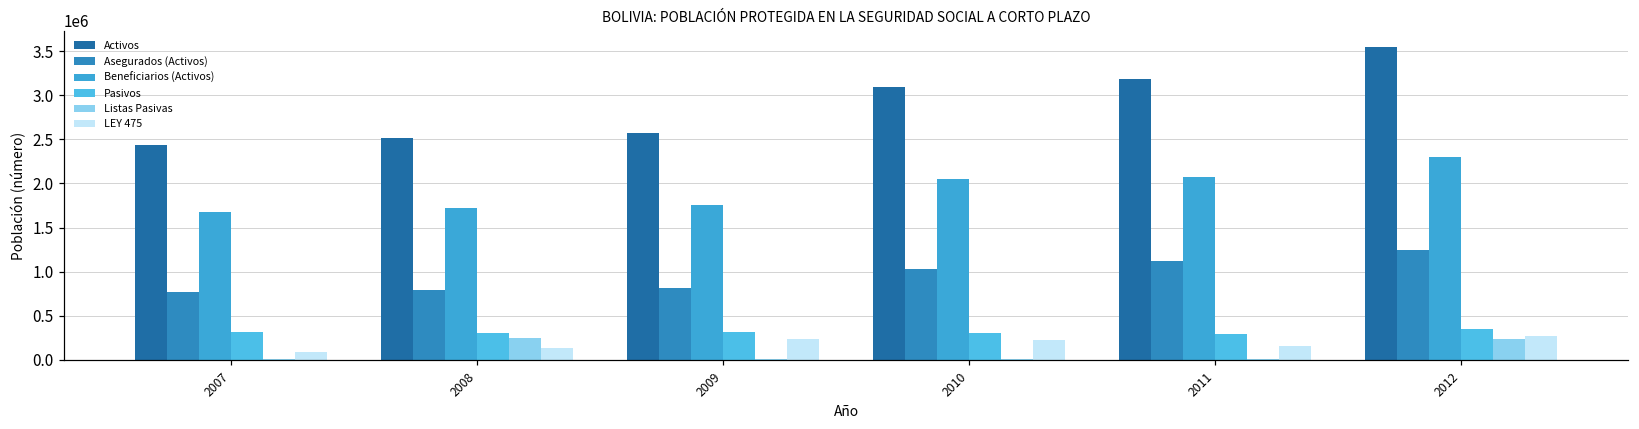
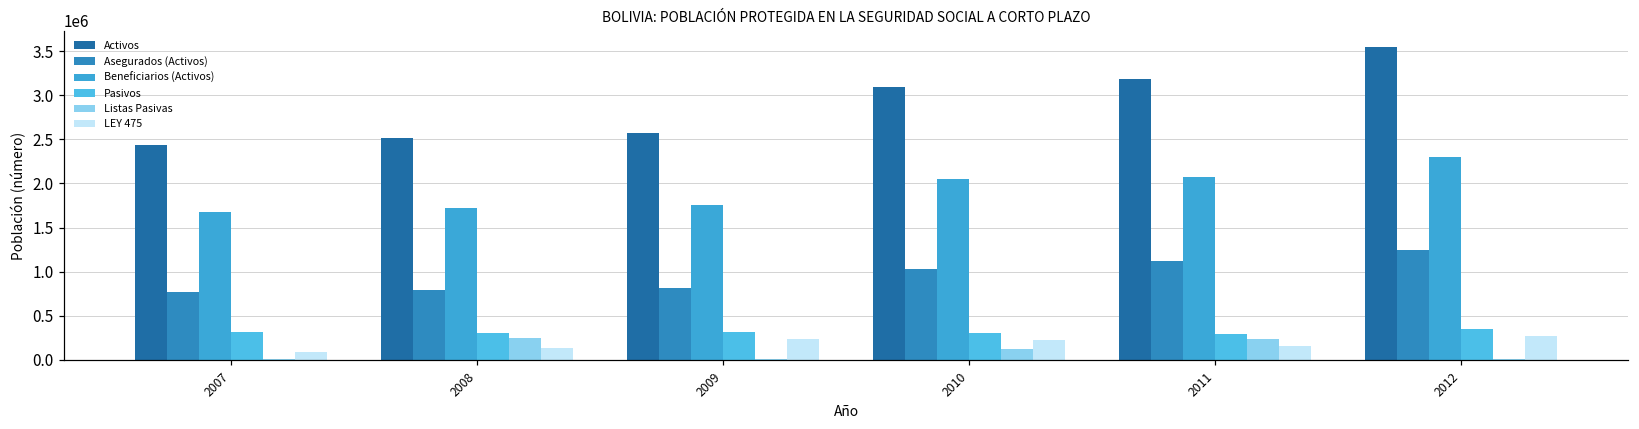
  {
    "Listas Pasivas": {
      "2008": 200000,
-     "2010": 0,
-     "2011": 0,
-     "2012": 200000
+     "2010": 100000,
+     "2011": 200000,
+     "2012": 0
    },
    "LEY 475": {
      "2007": 100000,
      "2008": 100000,
      "2009": 200000,
      "2010": 200000,
      "2011": 200000,
      "2012": 300000
    }
  }
